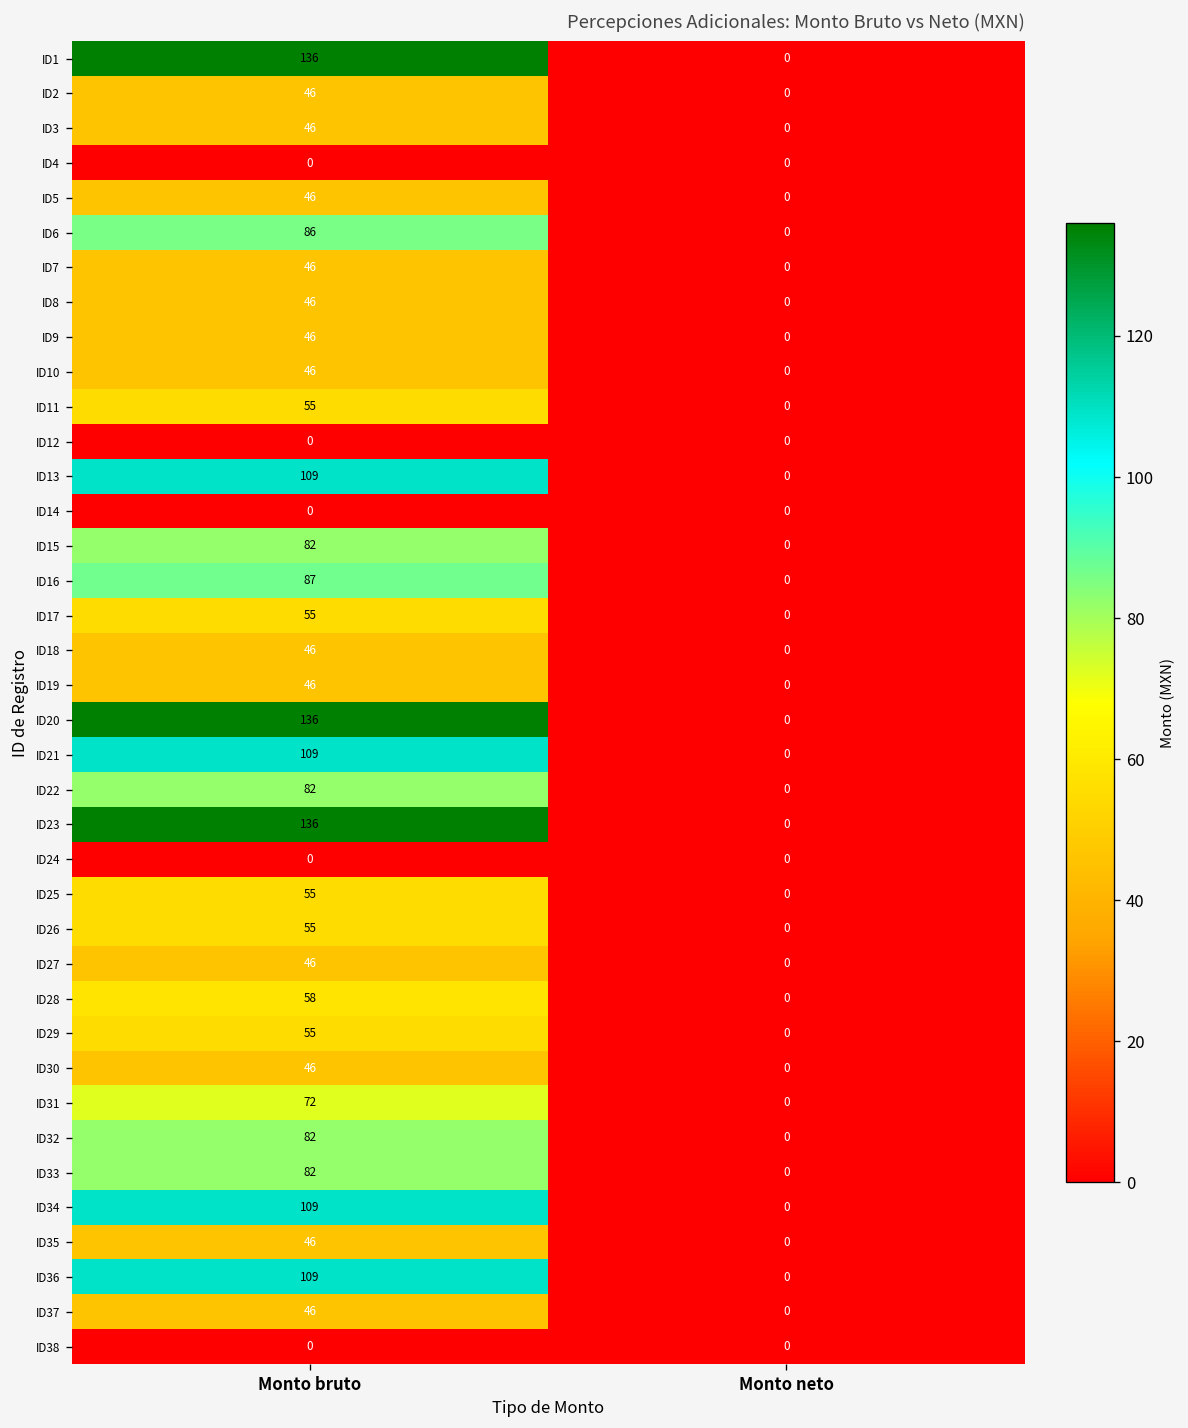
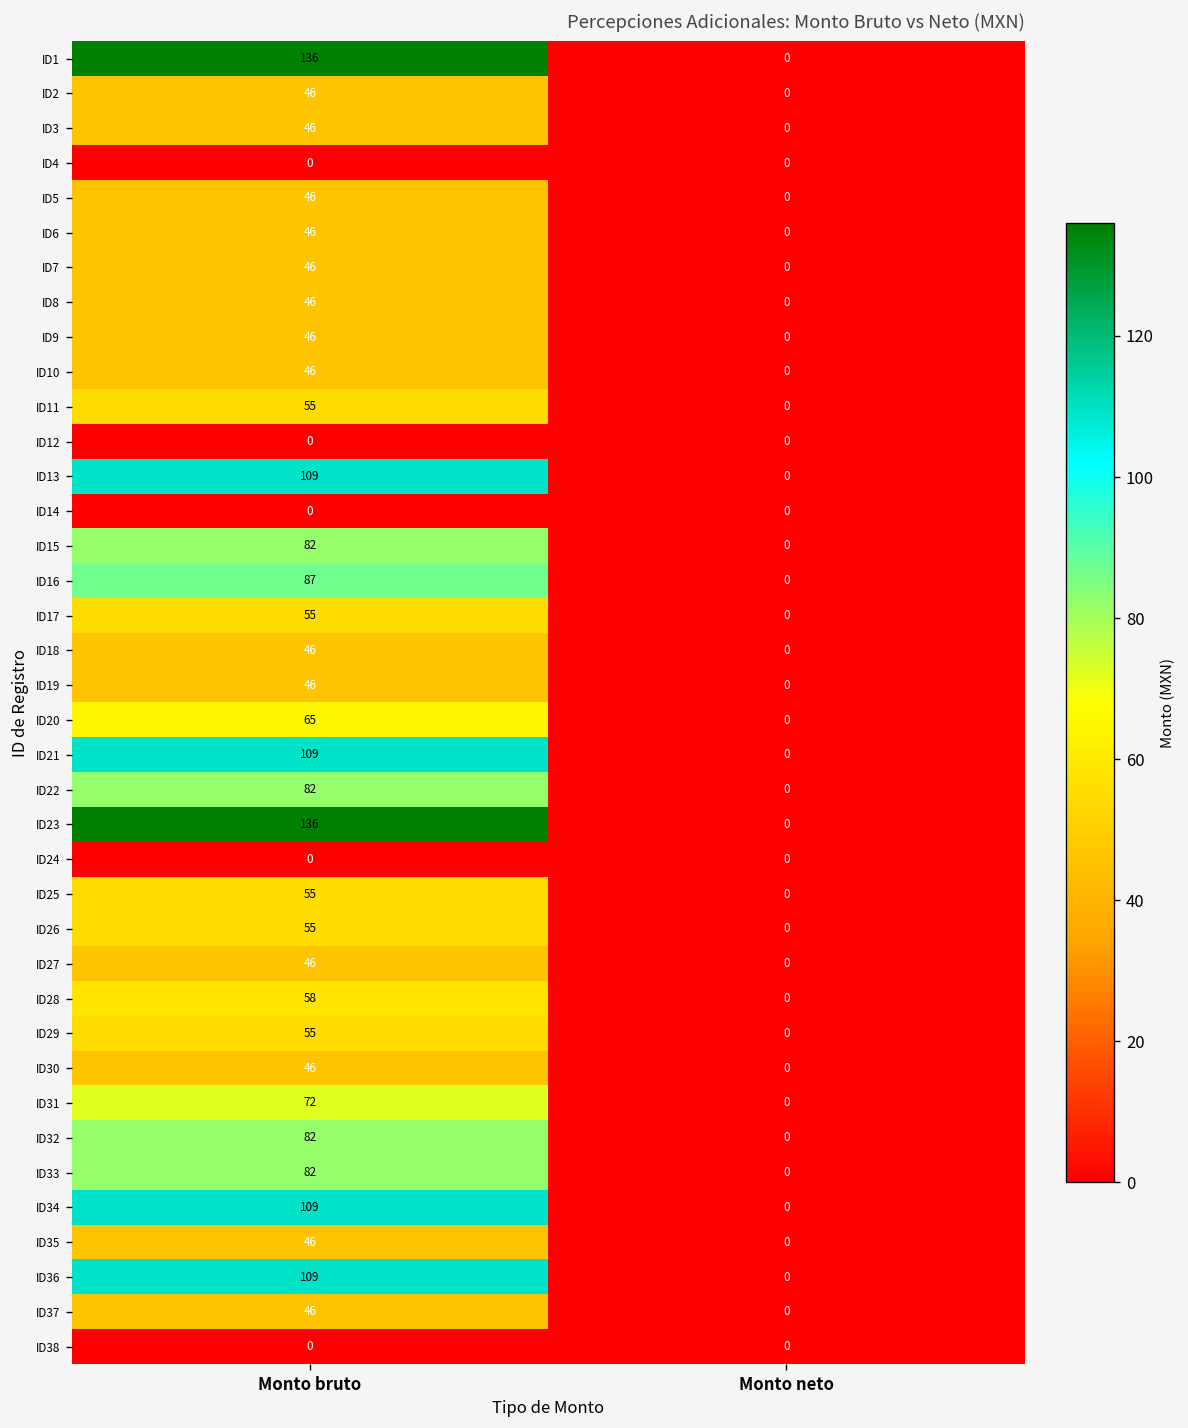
  {
    "ID1": {
      "Monto bruto": 136,
      "Monto neto": 0
    },
    "ID2": {
      "Monto bruto": 46,
      "Monto neto": 0
    },
    "ID3": {
      "Monto bruto": 46,
      "Monto neto": 0
    },
    "ID4": {
      "Monto bruto": 0,
      "Monto neto": 0
    },
    "ID5": {
      "Monto bruto": 46,
      "Monto neto": 0
    },
    "ID6": {
-     "Monto bruto": 86,
+     "Monto bruto": 46,
      "Monto neto": 0
    },
    "ID7": {
      "Monto bruto": 46,
      "Monto neto": 0
    },
    "ID8": {
      "Monto bruto": 46,
      "Monto neto": 0
    },
    "ID9": {
      "Monto bruto": 46,
      "Monto neto": 0
    },
    "ID10": {
      "Monto bruto": 46,
      "Monto neto": 0
    },
    "ID11": {
      "Monto bruto": 55,
      "Monto neto": 0
    },
    "ID12": {
      "Monto bruto": 0,
      "Monto neto": 0
    },
    "ID13": {
      "Monto bruto": 109,
      "Monto neto": 0
    },
    "ID14": {
      "Monto bruto": 0,
      "Monto neto": 0
    },
    "ID15": {
      "Monto bruto": 82,
      "Monto neto": 0
    },
    "ID16": {
      "Monto bruto": 87,
      "Monto neto": 0
    },
    "ID17": {
      "Monto bruto": 55,
      "Monto neto": 0
    },
    "ID18": {
      "Monto bruto": 46,
      "Monto neto": 0
    },
    "ID19": {
      "Monto bruto": 46,
      "Monto neto": 0
    },
    "ID20": {
-     "Monto bruto": 136,
+     "Monto bruto": 65,
      "Monto neto": 0
    },
    "ID21": {
      "Monto bruto": 109,
      "Monto neto": 0
    },
    "ID22": {
      "Monto bruto": 82,
      "Monto neto": 0
    },
    "ID23": {
      "Monto bruto": 136,
      "Monto neto": 0
    },
    "ID24": {
      "Monto bruto": 0,
      "Monto neto": 0
    },
    "ID25": {
      "Monto bruto": 55,
      "Monto neto": 0
    },
    "ID26": {
      "Monto bruto": 55,
      "Monto neto": 0
    },
    "ID27": {
      "Monto bruto": 46,
      "Monto neto": 0
    },
    "ID28": {
      "Monto bruto": 58,
      "Monto neto": 0
    },
    "ID29": {
      "Monto bruto": 55,
      "Monto neto": 0
    },
    "ID30": {
      "Monto bruto": 46,
      "Monto neto": 0
    },
    "ID31": {
      "Monto bruto": 72,
      "Monto neto": 0
    },
    "ID32": {
      "Monto bruto": 82,
      "Monto neto": 0
    },
    "ID33": {
      "Monto bruto": 82,
      "Monto neto": 0
    },
    "ID34": {
      "Monto bruto": 109,
      "Monto neto": 0
    },
    "ID35": {
      "Monto bruto": 46,
      "Monto neto": 0
    },
    "ID36": {
      "Monto bruto": 109,
      "Monto neto": 0
    },
    "ID37": {
      "Monto bruto": 46,
      "Monto neto": 0
    },
    "ID38": {
      "Monto bruto": 0,
      "Monto neto": 0
    }
  }
